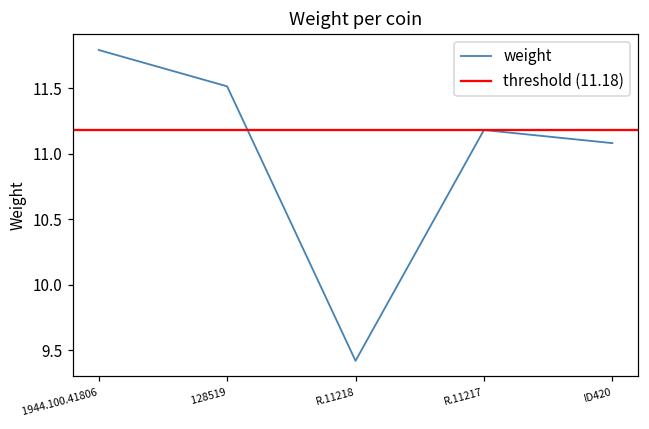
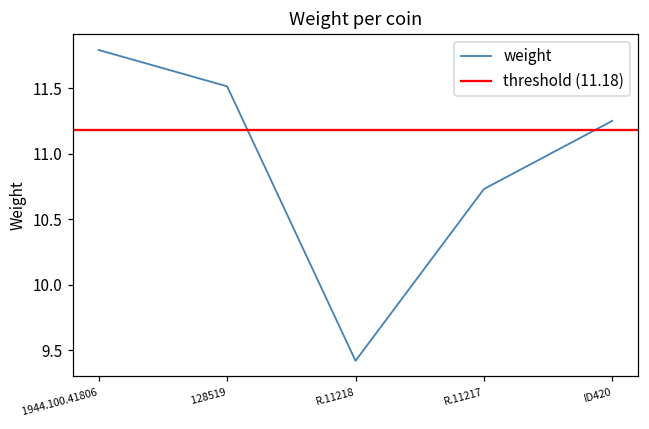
  {
    "1944.100.41806": 11.79,
    "128519": 11.51,
    "R.11218": 9.42,
-   "R.11217": 11.18,
-   "ID420": 11.08
+   "R.11217": 10.73,
+   "ID420": 11.25
  }
